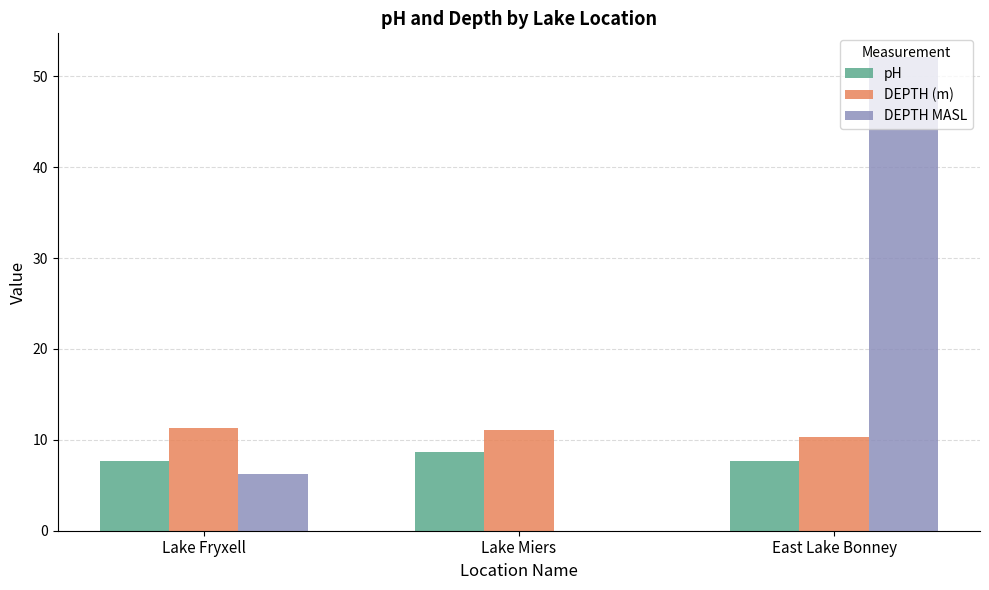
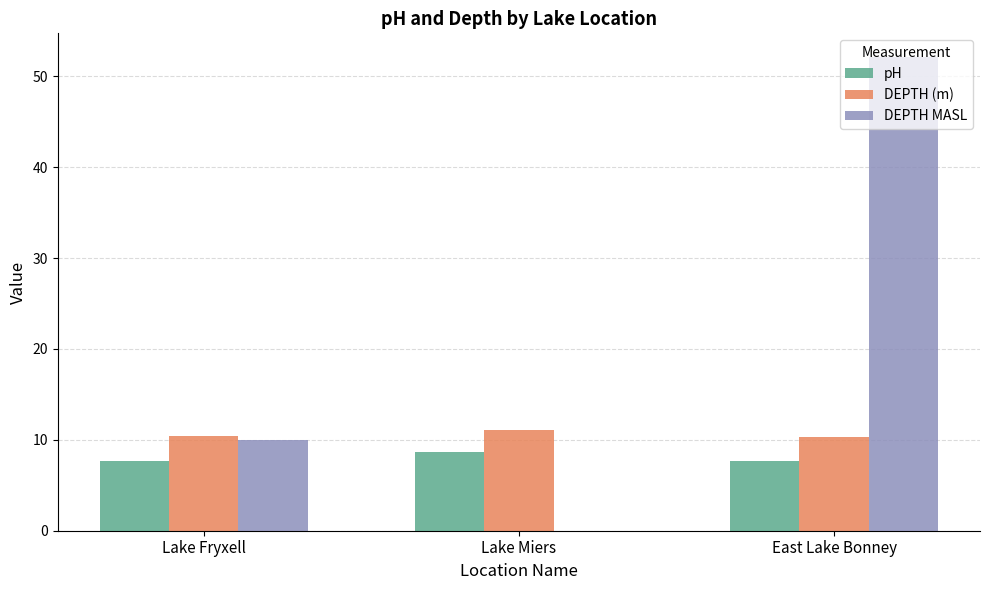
  {
    "pH": {
      "Lake Fryxell": 8,
      "Lake Miers": 9,
      "East Lake Bonney": 8
    },
    "DEPTH (m)": {
-     "Lake Fryxell": 11,
+     "Lake Fryxell": 10,
      "Lake Miers": 11,
      "East Lake Bonney": 10
    },
    "DEPTH MASL": {
-     "Lake Fryxell": 6,
+     "Lake Fryxell": 10,
      "Lake Miers": 0
    }
  }
